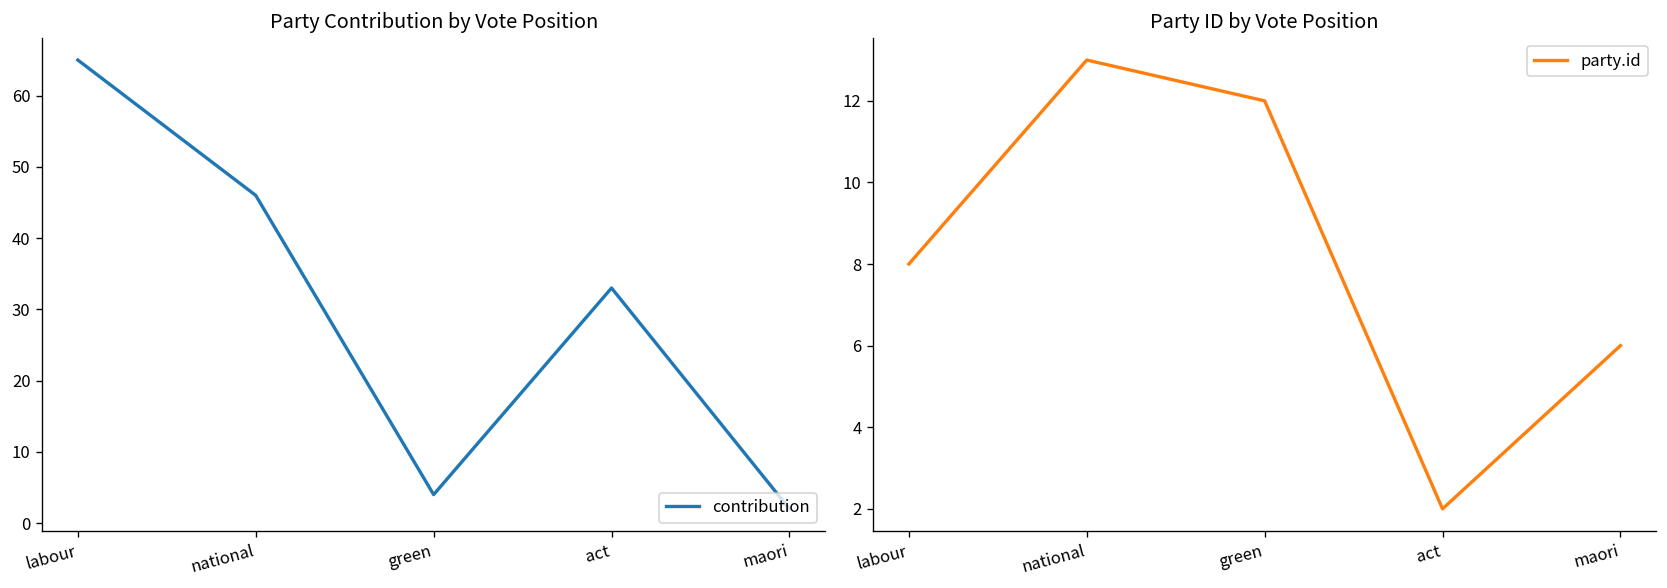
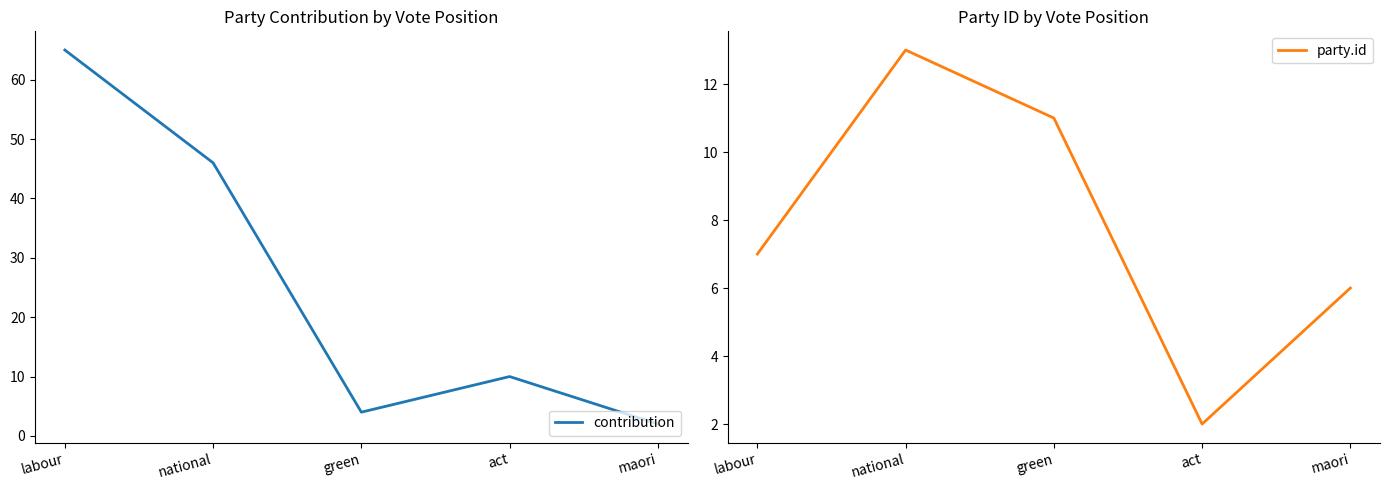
  {
    "Party Contribution by Vote Position": {
      "labour": 65,
      "national": 46,
      "green": 4,
-     "act": 33
+     "act": 10
    },
    "Party ID by Vote Position": {
-     "labour": 8,
+     "labour": 7,
      "national": 13,
-     "green": 12,
+     "green": 11,
      "act": 2,
      "maori": 6
    }
  }
